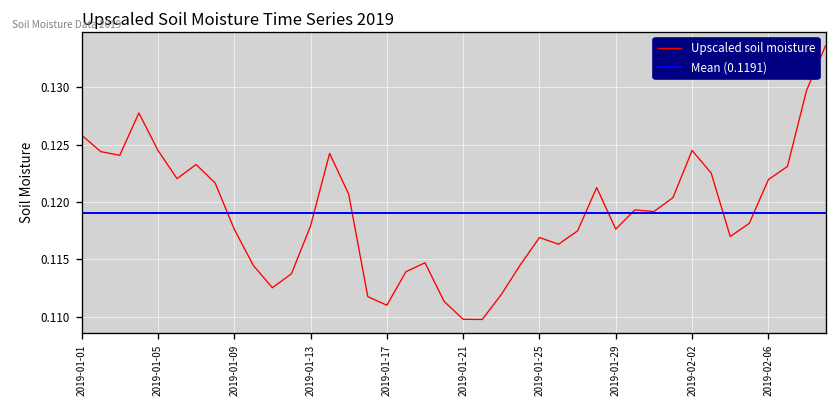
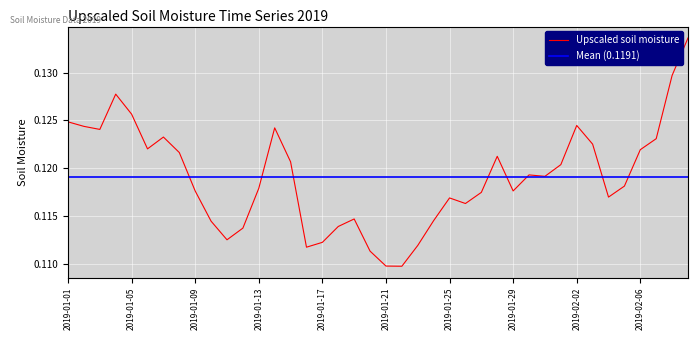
  {
-   "2019-01-01": 0.126,
-   "2019-01-05": 0.124,
+   "2019-01-01": 0.125,
+   "2019-01-05": 0.126,
    "2019-01-09": 0.118,
    "2019-01-13": 0.118,
-   "2019-01-17": 0.111,
+   "2019-01-17": 0.112,
    "2019-01-21": 0.110,
    "2019-01-25": 0.117,
    "2019-01-29": 0.118,
    "2019-02-02": 0.124,
    "2019-02-06": 0.122
  }
